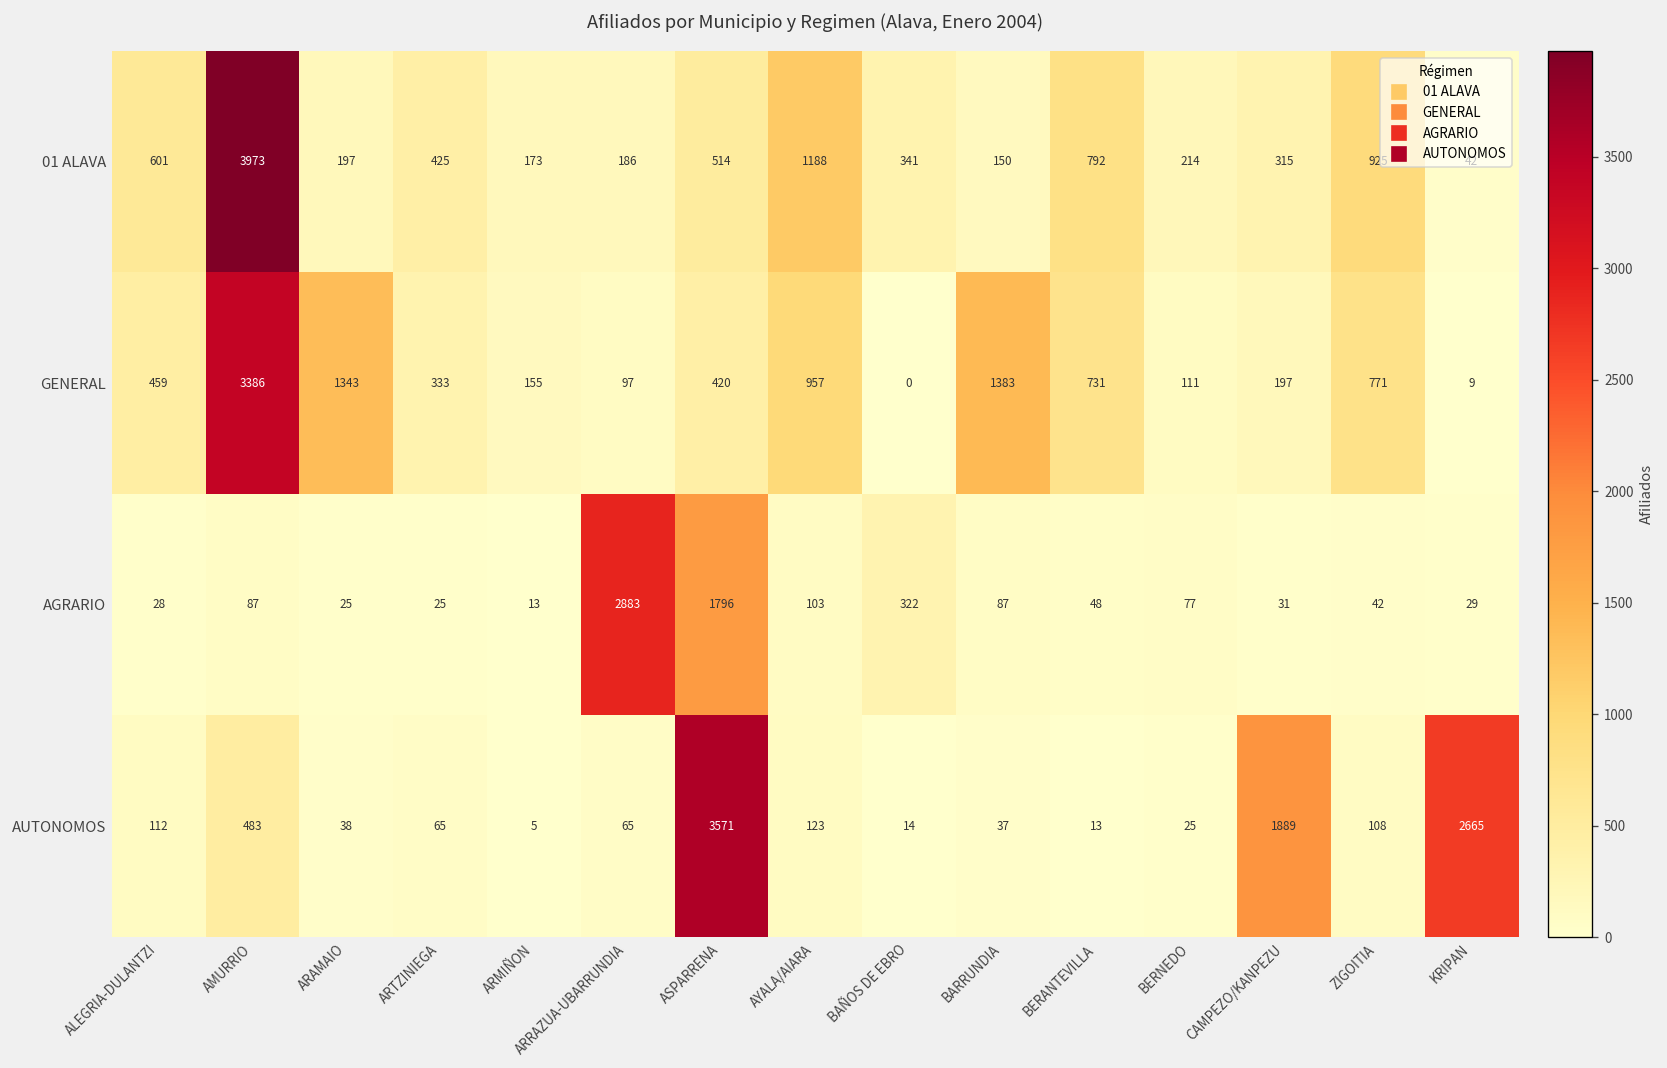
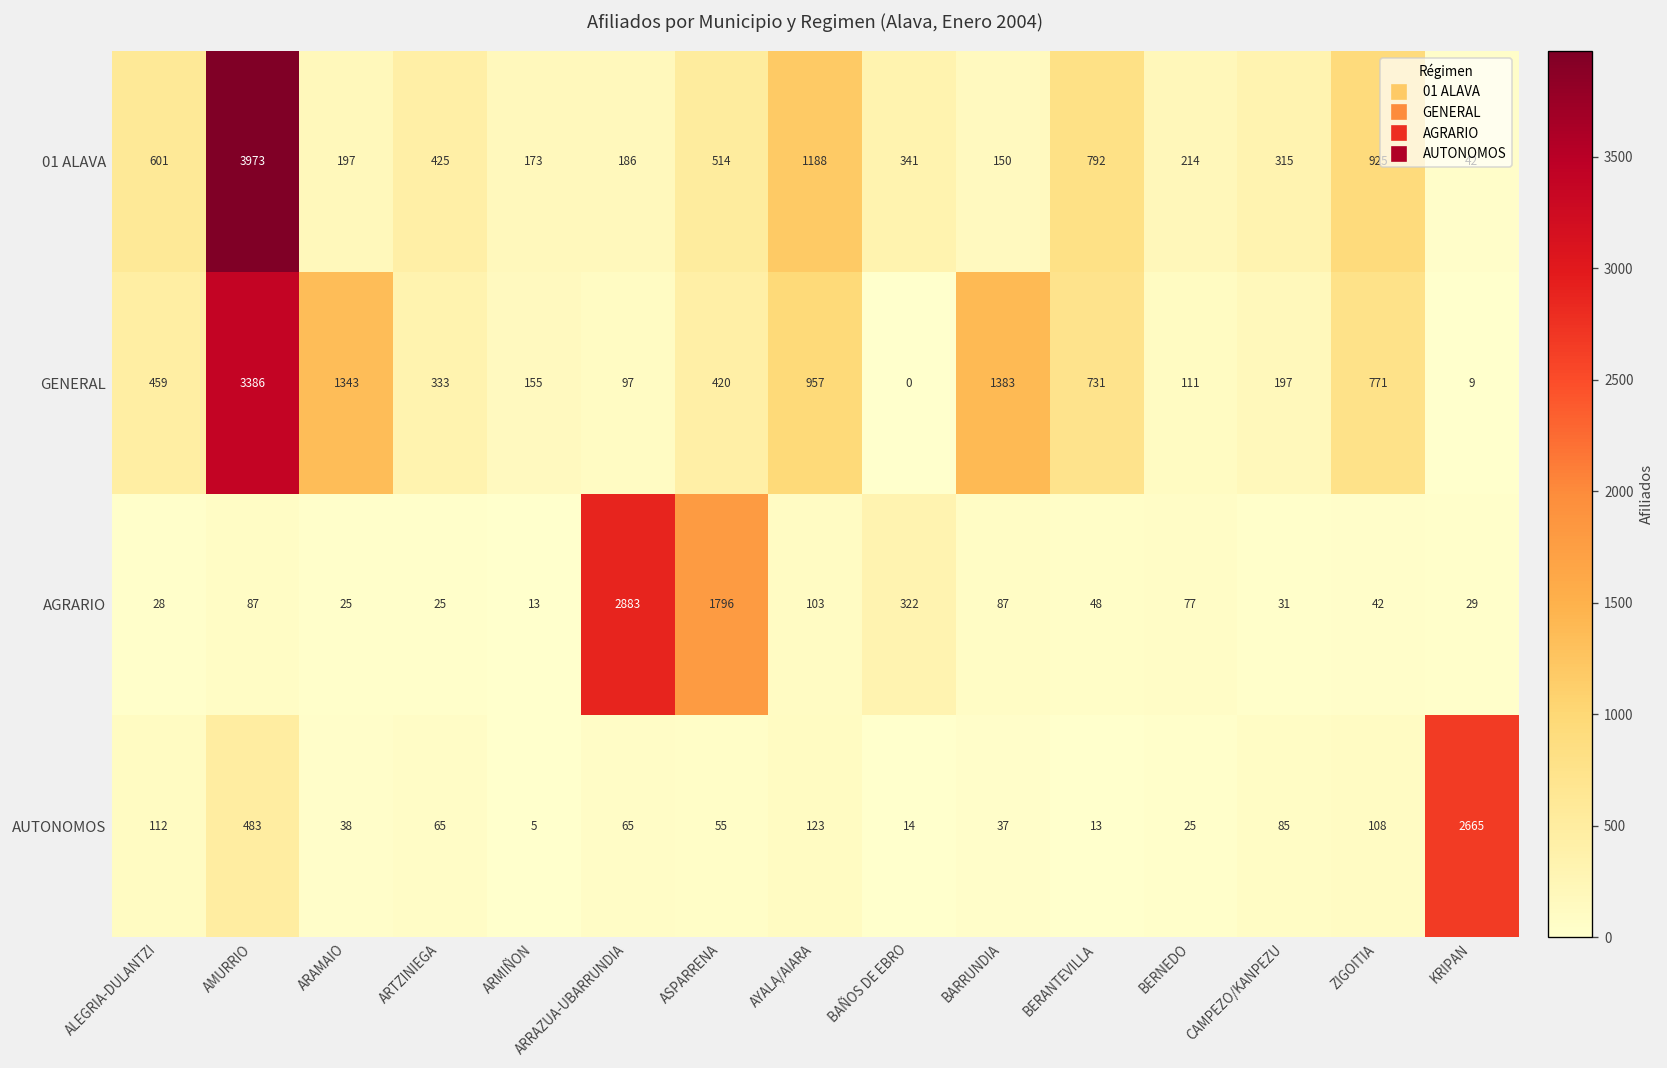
  {
    "01 ALAVA": {
      "ALEGRIA-DULANTZI": 601,
      "AMURRIO": 3973,
      "ARAMAIO": 197,
      "ARTZINIEGA": 425,
      "ARMIÑON": 173,
      "ARRAZUA-UBARRUNDIA": 186,
      "ASPARRENA": 514,
      "AYALA/AIARA": 1188,
      "BAÑOS DE EBRO": 341,
      "BARRUNDIA": 150,
      "BERANTEVILLA": 792,
      "BERNEDO": 214,
      "CAMPEZO/KANPEZU": 315
    },
    "GENERAL": {
      "ALEGRIA-DULANTZI": 459,
      "AMURRIO": 3386,
      "ARAMAIO": 1343,
      "ARTZINIEGA": 333,
      "ARMIÑON": 155,
      "ARRAZUA-UBARRUNDIA": 97,
      "ASPARRENA": 420,
      "AYALA/AIARA": 957,
      "BAÑOS DE EBRO": 0,
      "BARRUNDIA": 1383,
      "BERANTEVILLA": 731,
      "BERNEDO": 111,
      "CAMPEZO/KANPEZU": 197,
      "ZIGOITIA": 771,
      "KRIPAN": 9
    },
    "AGRARIO": {
      "ALEGRIA-DULANTZI": 28,
      "AMURRIO": 87,
      "ARAMAIO": 25,
      "ARTZINIEGA": 25,
      "ARMIÑON": 13,
      "ARRAZUA-UBARRUNDIA": 2883,
      "ASPARRENA": 1796,
      "AYALA/AIARA": 103,
      "BAÑOS DE EBRO": 322,
      "BARRUNDIA": 87,
      "BERANTEVILLA": 48,
      "BERNEDO": 77,
      "CAMPEZO/KANPEZU": 31,
      "ZIGOITIA": 42,
      "KRIPAN": 29
    },
    "AUTONOMOS": {
      "ALEGRIA-DULANTZI": 112,
      "AMURRIO": 483,
      "ARAMAIO": 38,
      "ARTZINIEGA": 65,
      "ARMIÑON": 5,
      "ARRAZUA-UBARRUNDIA": 65,
-     "ASPARRENA": 3571,
+     "ASPARRENA": 55,
      "AYALA/AIARA": 123,
      "BAÑOS DE EBRO": 14,
      "BARRUNDIA": 37,
      "BERANTEVILLA": 13,
      "BERNEDO": 25,
-     "CAMPEZO/KANPEZU": 1889,
+     "CAMPEZO/KANPEZU": 85,
      "ZIGOITIA": 108,
      "KRIPAN": 2665
    }
  }
